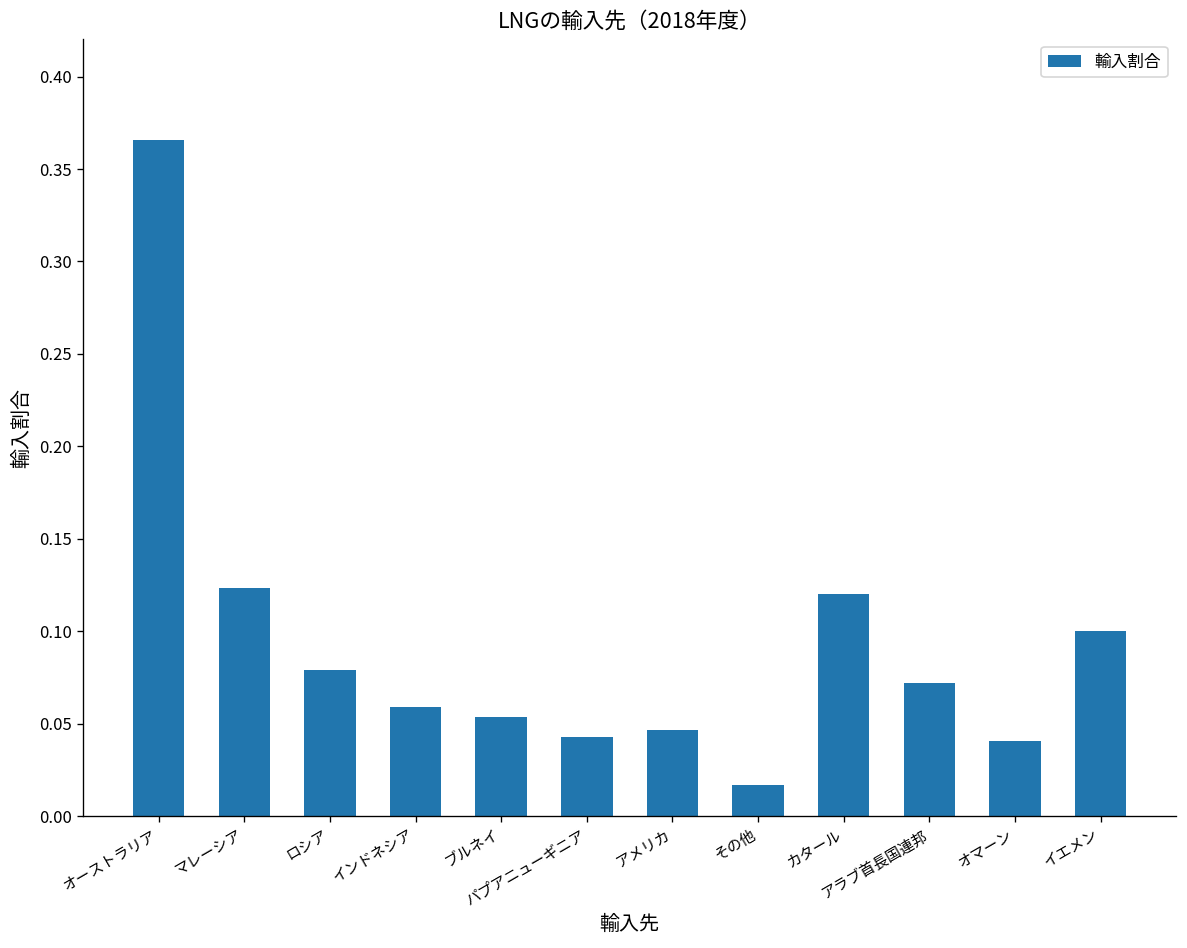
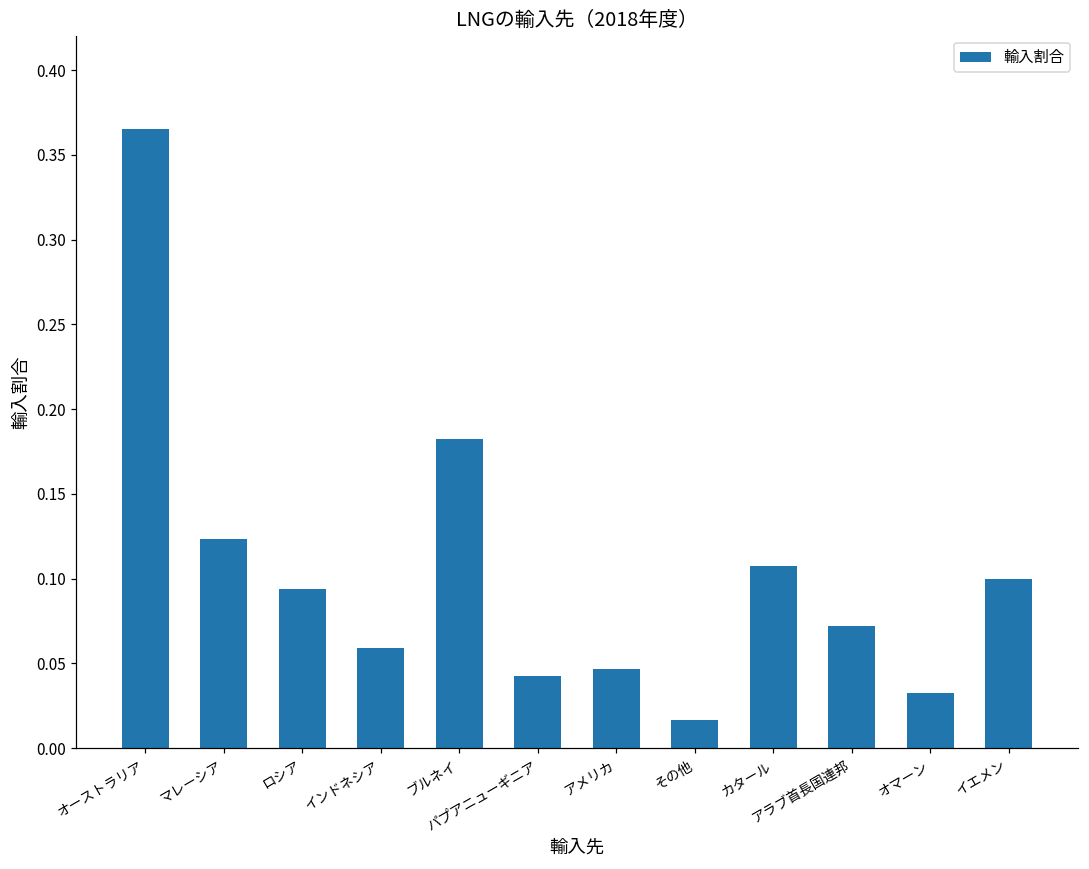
  {
    "オーストラリア": 0.366,
    "マレーシア": 0.124,
-   "ロシア": 0.079,
+   "ロシア": 0.094,
    "インドネシア": 0.059,
-   "ブルネイ": 0.054,
+   "ブルネイ": 0.182,
    "パプアニューギニア": 0.043,
    "アメリカ": 0.047,
    "その他": 0.017,
-   "カタール": 0.120,
+   "カタール": 0.107,
    "アラブ首長国連邦": 0.072,
-   "オマーン": 0.041,
+   "オマーン": 0.033,
    "イエメン": 0.100
  }
